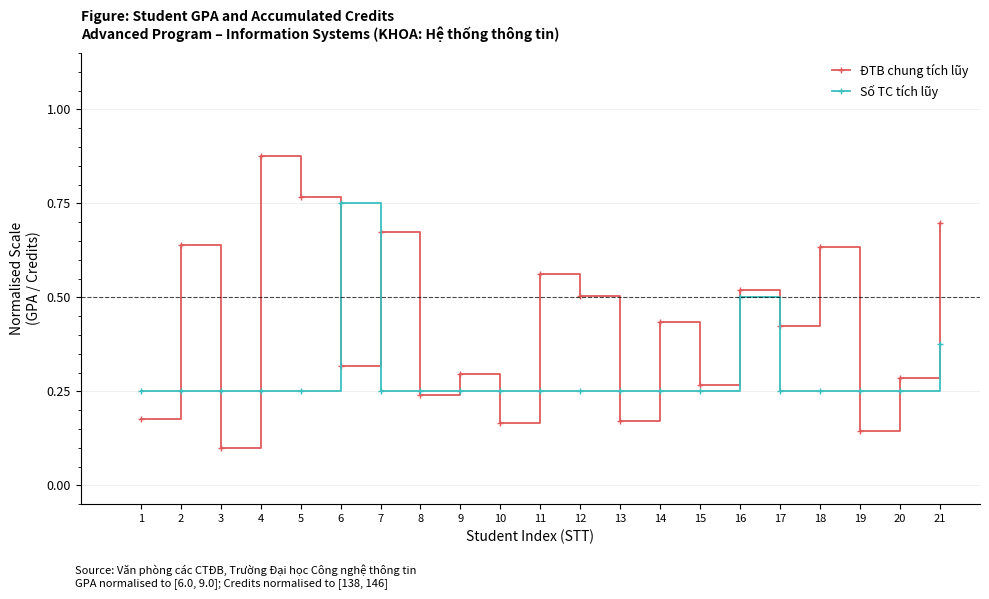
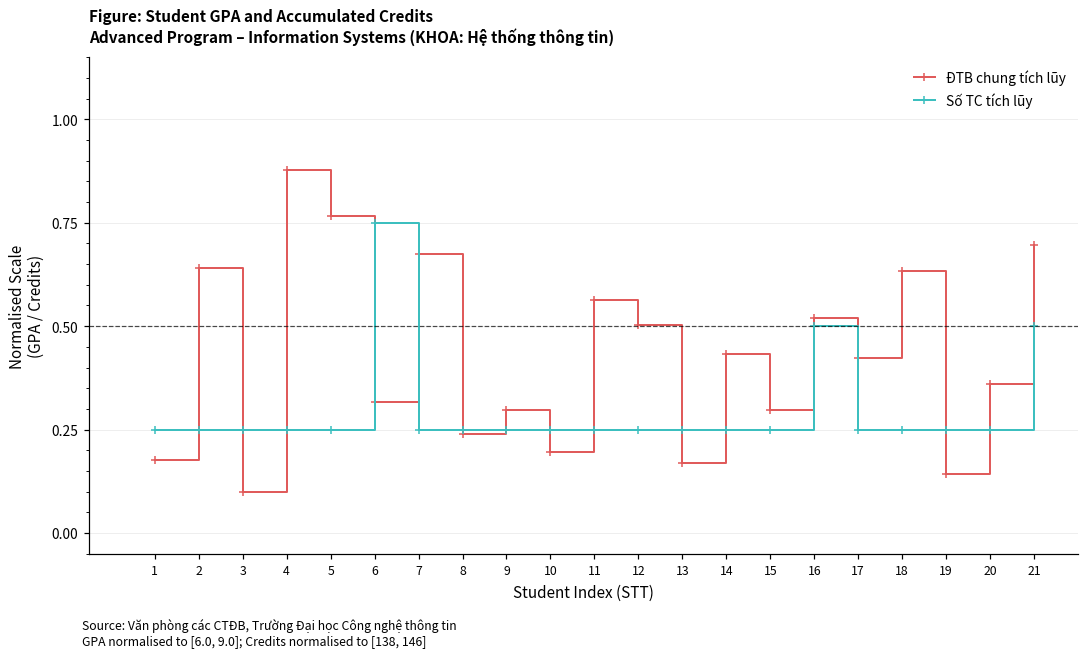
  {
    "ĐTB chung tích lũy": {
      "1": 0.18,
      "2": 0.64,
      "3": 0.10,
      "4": 0.88,
      "5": 0.77,
      "6": 0.32,
      "7": 0.67,
      "8": 0.24,
      "9": 0.30,
-     "10": 0.17,
+     "10": 0.20,
      "11": 0.56,
      "12": 0.50,
      "13": 0.17,
      "14": 0.43,
-     "15": 0.27,
+     "15": 0.30,
      "16": 0.52,
      "17": 0.42,
      "18": 0.63,
      "19": 0.14,
-     "20": 0.29,
+     "20": 0.36,
      "21": 0.70
    },
    "Số TC tích lũy": {
      "1": 0.25,
      "2": 0.25,
      "3": 0.25,
      "4": 0.25,
      "5": 0.25,
      "6": 0.75,
      "7": 0.25,
      "8": 0.25,
      "9": 0.25,
      "10": 0.25,
      "11": 0.25,
      "12": 0.25,
      "13": 0.25,
      "14": 0.25,
      "15": 0.25,
      "16": 0.50,
      "17": 0.25,
      "18": 0.25,
      "19": 0.25,
      "20": 0.25,
-     "21": 0.38
+     "21": 0.50
    }
  }
